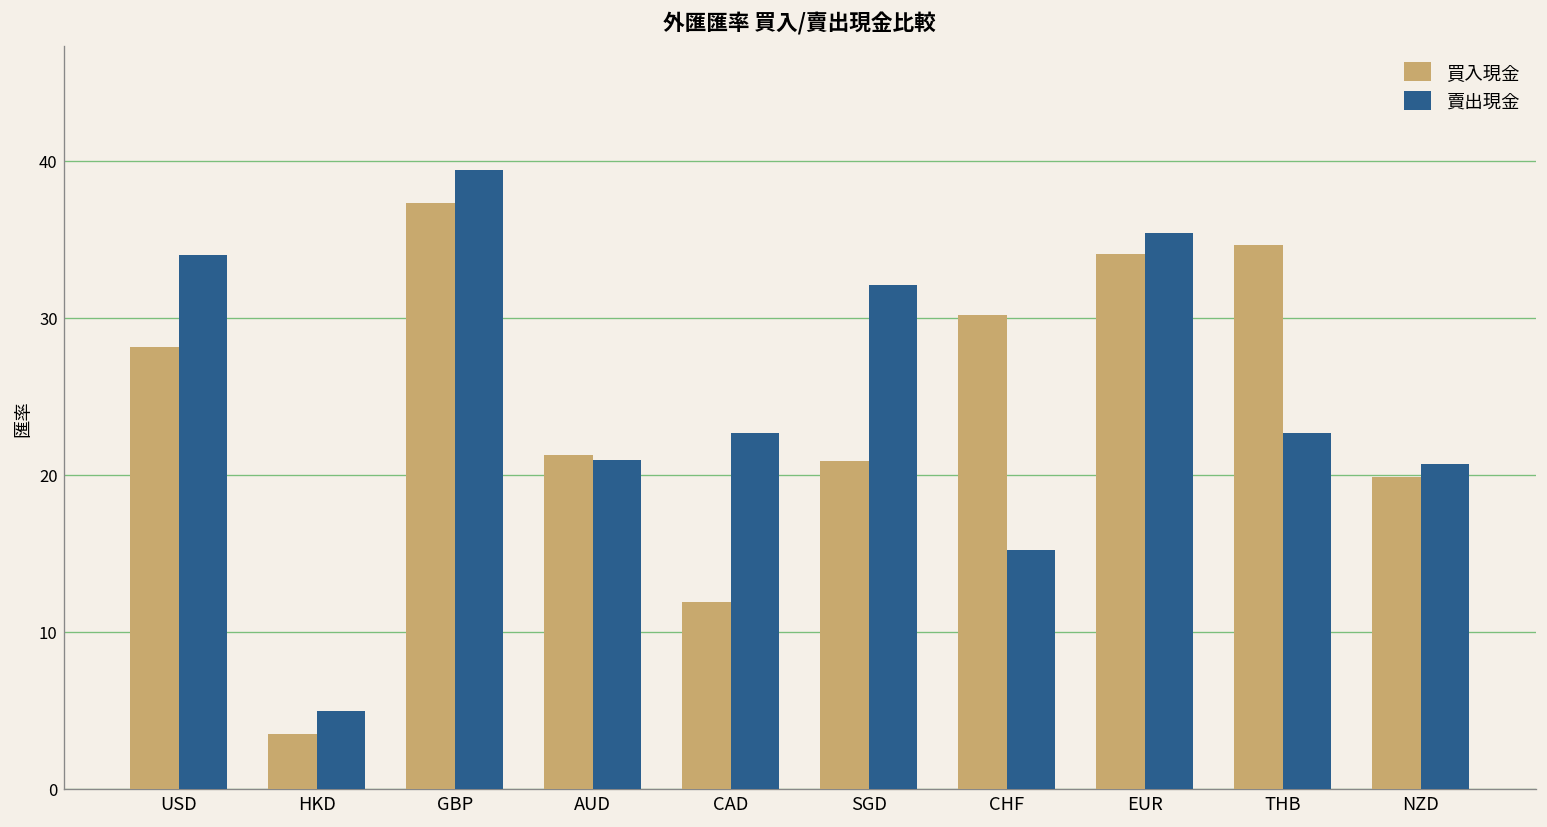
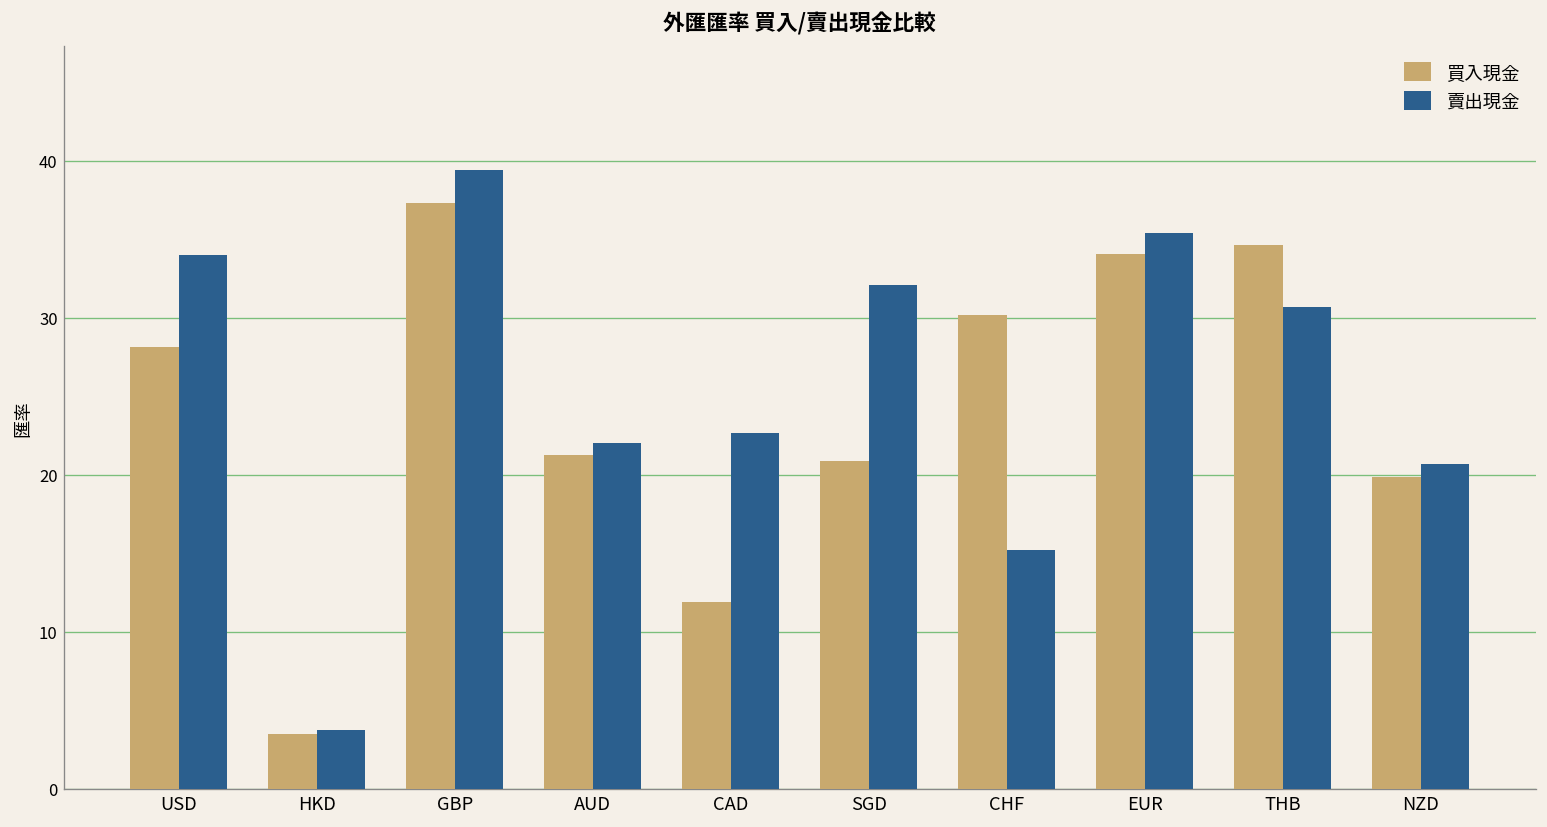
  {
    "買入現金": {
      "USD": 28.1,
      "HKD": 3.5,
      "GBP": 37.3,
      "AUD": 21.3,
      "CAD": 11.9,
      "SGD": 20.9,
      "CHF": 30.2,
      "EUR": 34.1,
      "THB": 34.6,
      "NZD": 19.8
    },
    "賣出現金": {
      "USD": 34.0,
-     "HKD": 5.0,
+     "HKD": 3.7,
      "GBP": 39.4,
-     "AUD": 20.9,
+     "AUD": 22.0,
      "CAD": 22.7,
      "SGD": 32.1,
      "CHF": 15.2,
      "EUR": 35.4,
-     "THB": 22.7,
+     "THB": 30.7,
      "NZD": 20.7
    }
  }
